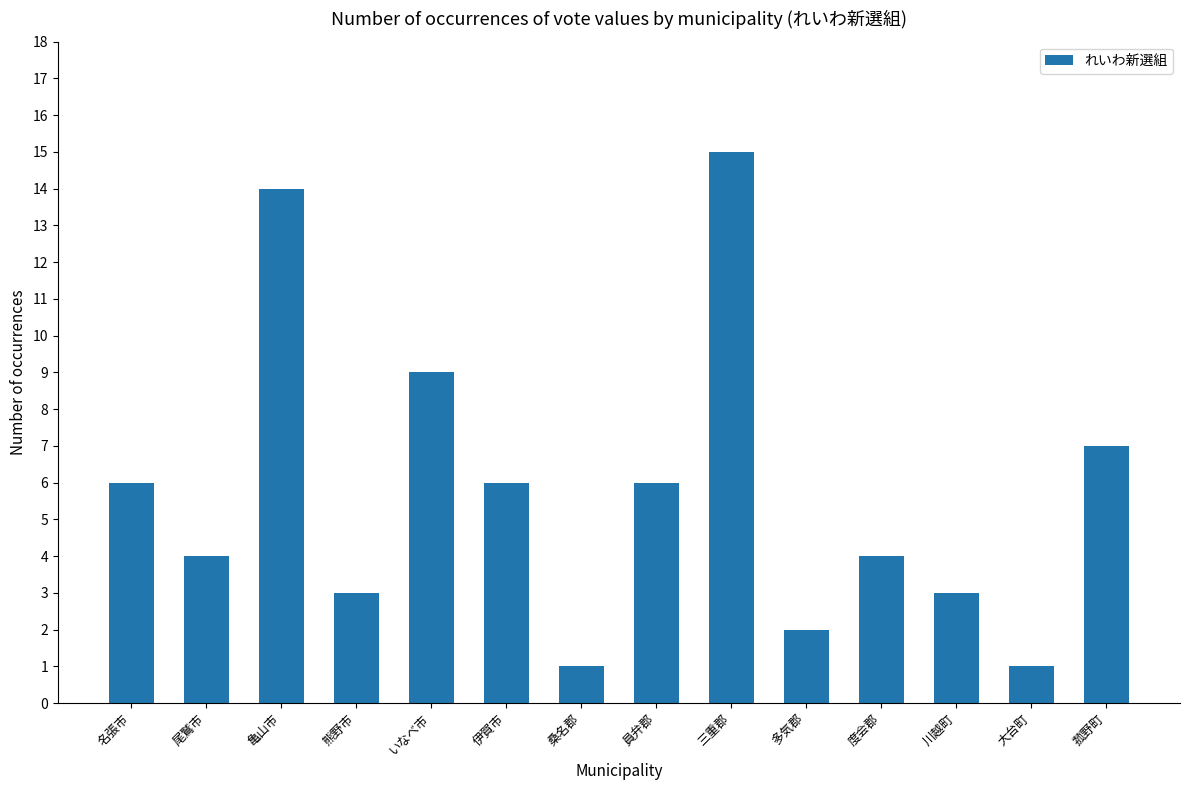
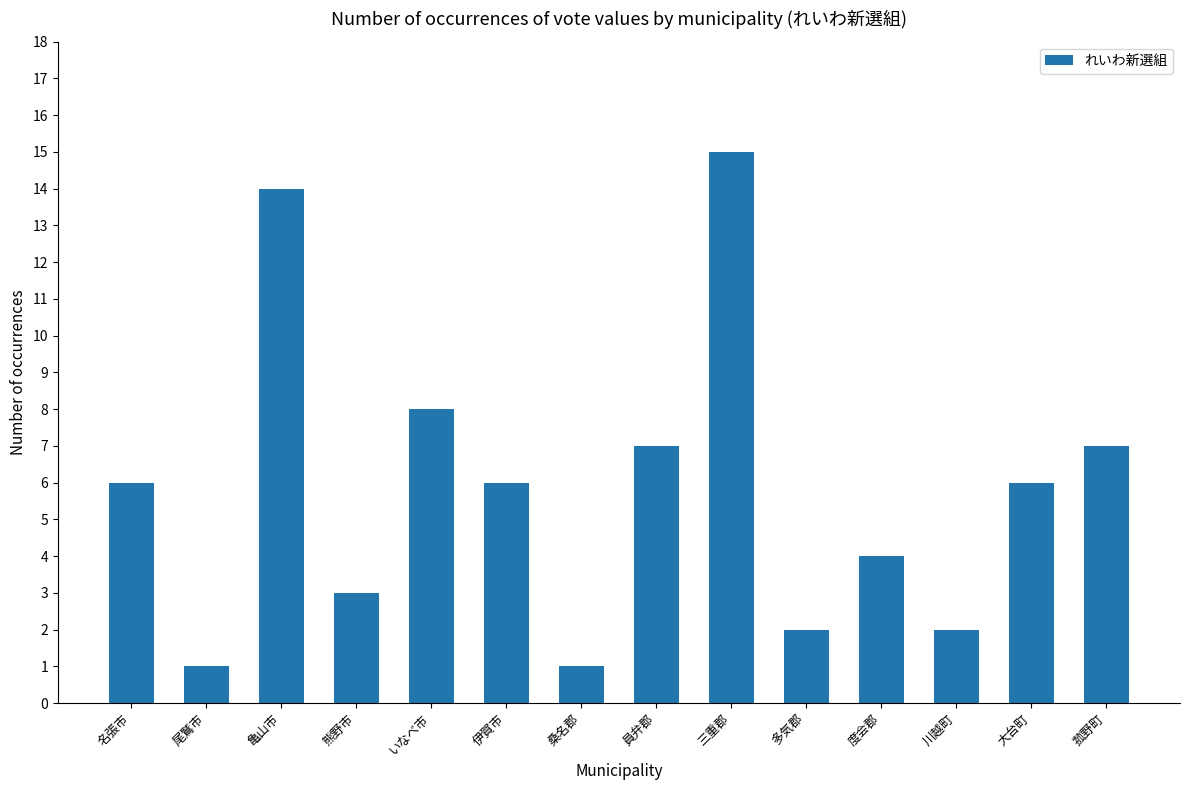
  {
    "名張市": 6,
-   "尾鷲市": 4,
+   "尾鷲市": 1,
    "亀山市": 14,
    "熊野市": 3,
-   "いなべ市": 9,
+   "いなべ市": 8,
    "伊賀市": 6,
    "桑名郡": 1,
-   "員弁郡": 6,
+   "員弁郡": 7,
    "三重郡": 15,
    "多気郡": 2,
    "度会郡": 4,
-   "川越町": 3,
-   "大台町": 1,
+   "川越町": 2,
+   "大台町": 6,
    "菰野町": 7
  }
